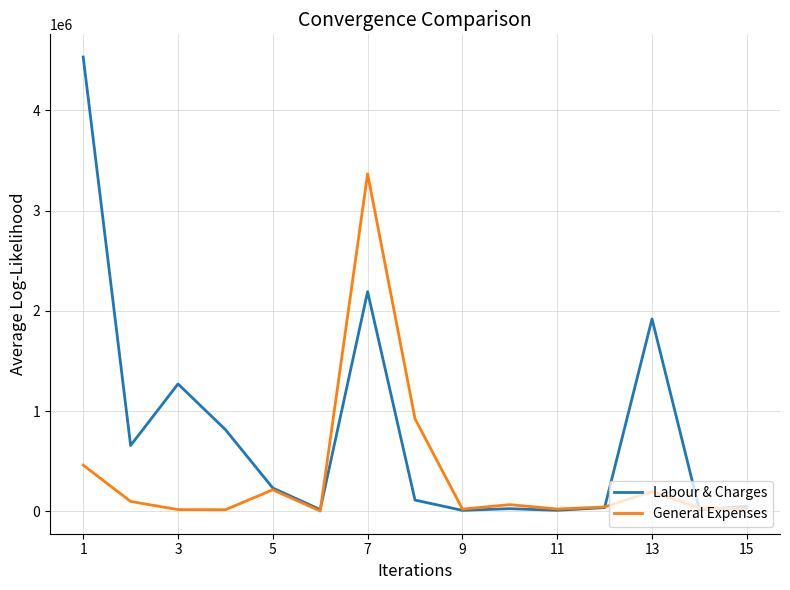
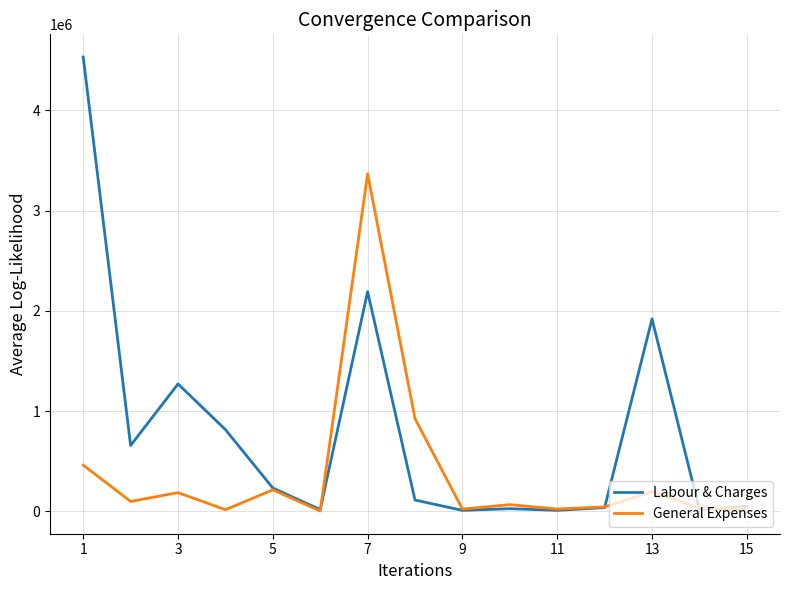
  {
    "Labour & Charges": {
      "1": 4530000,
      "3": 1270000,
      "7": 2190000,
      "13": 1920000
    },
    "General Expenses": {
      "1": 460000,
-     "3": 20000,
+     "3": 190000,
      "7": 3370000
    }
  }
